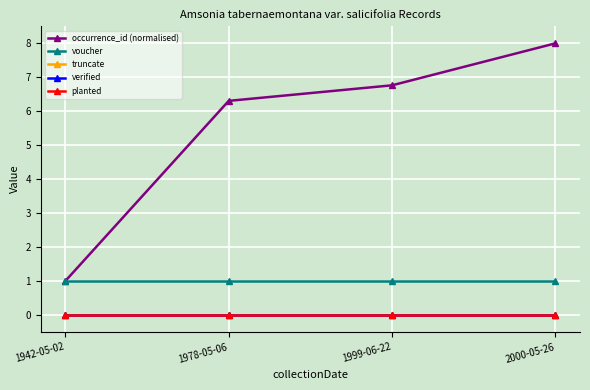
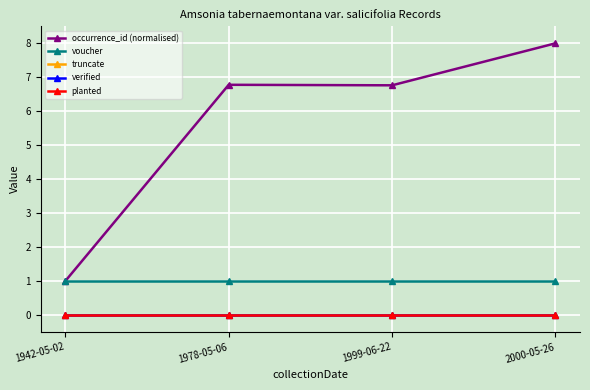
  {
    "occurrence_id (normalised)": {
-     "1978-05-06": 6.3,
+     "1978-05-06": 6.8,
      "1999-06-22": 6.8,
      "2000-05-26": 8.0
    },
    "voucher": {
      "1978-05-06": 1.0,
      "1999-06-22": 1.0,
      "2000-05-26": 1.0
    },
    "planted": {
      "1942-05-02": 0.0,
      "1978-05-06": 0.0,
      "1999-06-22": 0.0,
      "2000-05-26": 0.0
    }
  }
